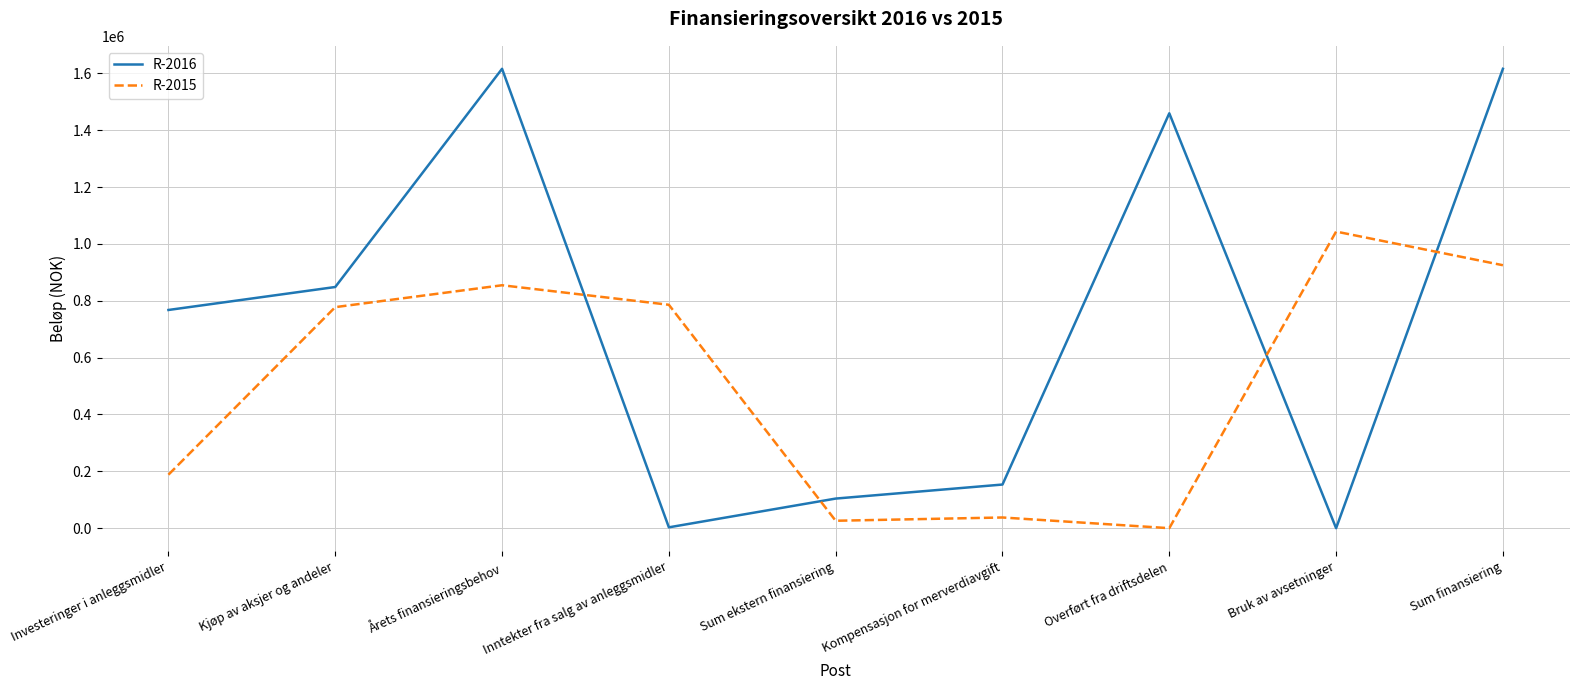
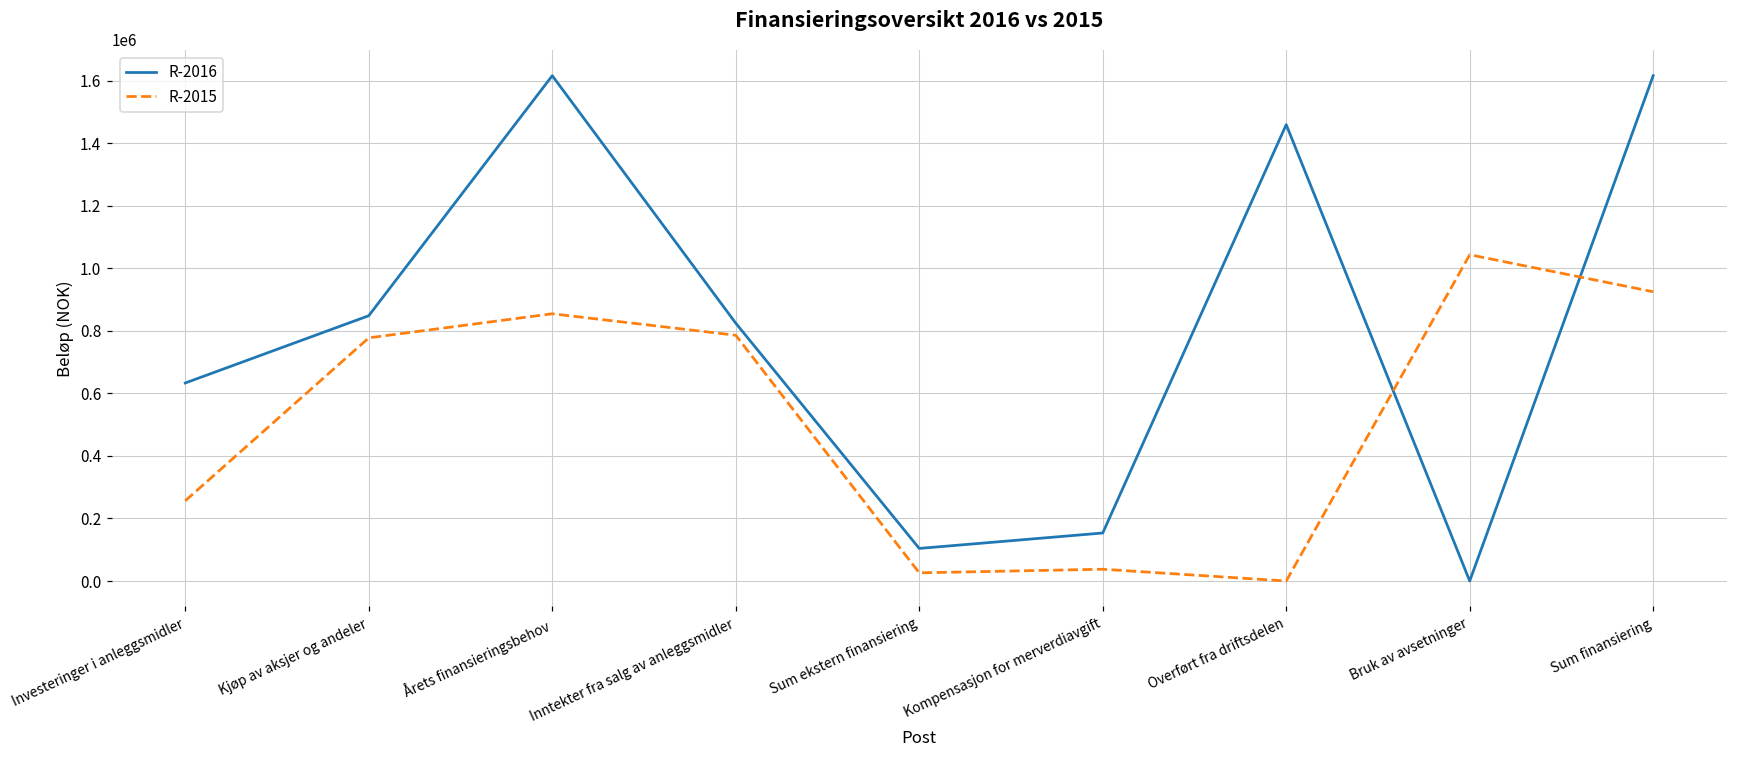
  {
    "R-2016": {
-     "Investeringer i anleggsmidler": 770000,
+     "Investeringer i anleggsmidler": 630000,
      "Kjøp av aksjer og andeler": 850000,
      "Årets finansieringsbehov": 1620000,
-     "Inntekter fra salg av anleggsmidler": 0,
+     "Inntekter fra salg av anleggsmidler": 820000,
      "Sum ekstern finansiering": 100000,
      "Kompensasjon for merverdiavgift": 150000,
      "Overført fra driftsdelen": 1460000,
      "Bruk av avsetninger": 0,
      "Sum finansiering": 1620000
    },
    "R-2015": {
-     "Investeringer i anleggsmidler": 190000,
+     "Investeringer i anleggsmidler": 260000,
      "Kjøp av aksjer og andeler": 780000,
      "Årets finansieringsbehov": 850000,
      "Inntekter fra salg av anleggsmidler": 790000,
      "Sum ekstern finansiering": 30000,
      "Kompensasjon for merverdiavgift": 40000,
      "Overført fra driftsdelen": 0,
      "Bruk av avsetninger": 1040000,
      "Sum finansiering": 920000
    }
  }
